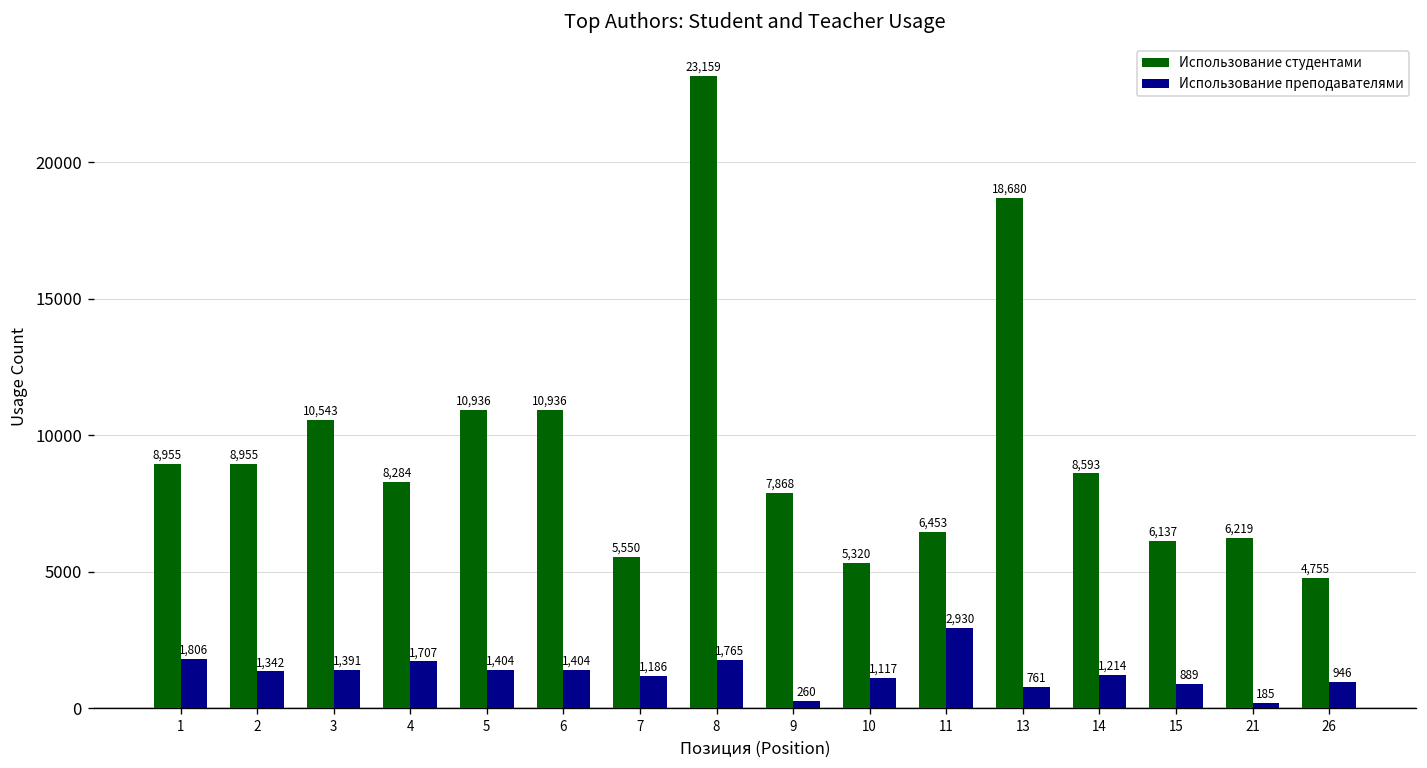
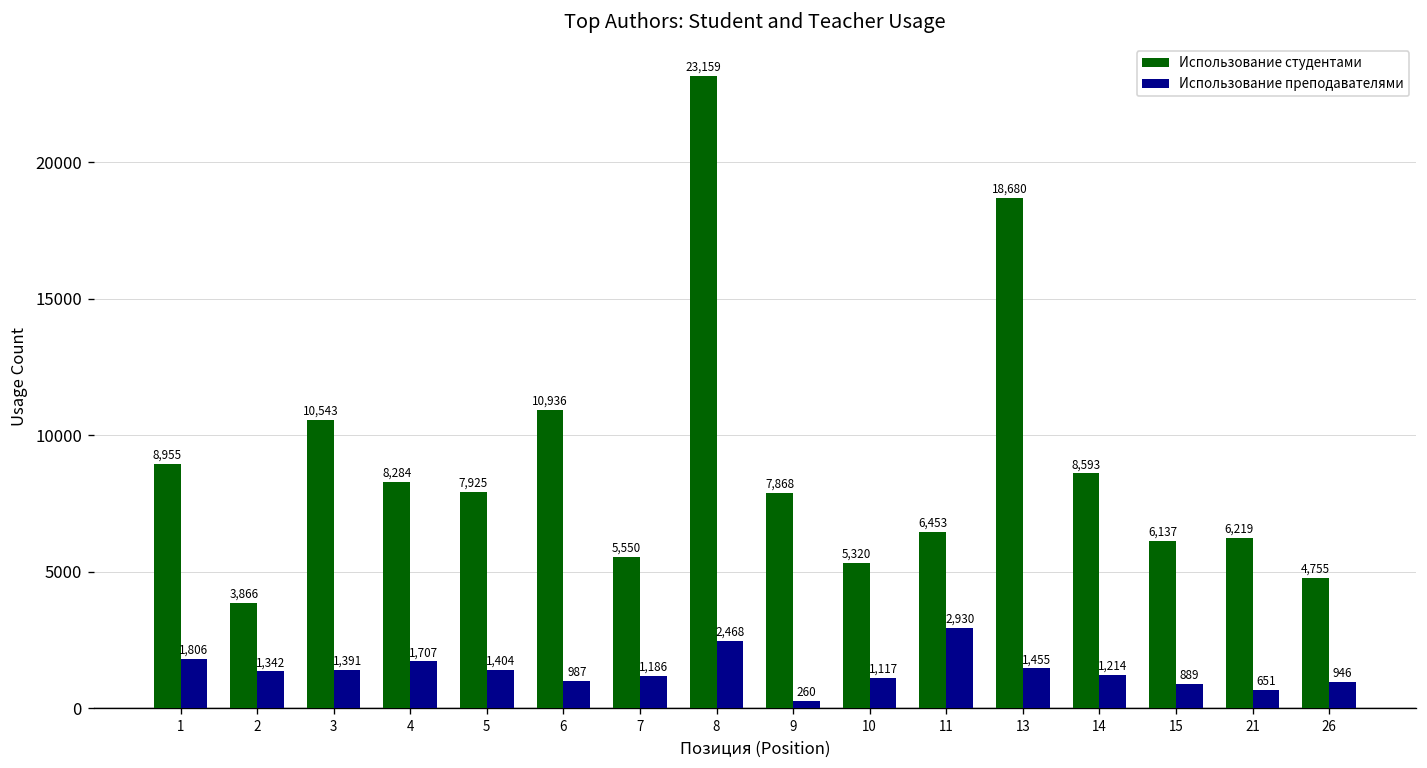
  {
    "Использование студентами": {
      "1": "8,955",
-     "2": "8,955",
+     "2": "3,866",
      "3": "10,543",
      "4": "8,284",
-     "5": "10,936",
+     "5": "7,925",
      "6": "10,936",
      "7": "5,550",
      "8": "23,159",
      "9": "7,868",
      "10": "5,320",
      "11": "6,453",
      "13": "18,680",
      "14": "8,593",
      "15": "6,137",
      "21": "6,219",
      "26": "4,755"
    },
    "Использование преподавателями": {
      "1": "1,806",
      "2": "1,342",
      "3": "1,391",
      "4": "1,707",
      "5": "1,404",
-     "6": "1,404",
+     "6": "987",
      "7": "1,186",
-     "8": "1,765",
+     "8": "2,468",
      "9": "260",
      "10": "1,117",
      "11": "2,930",
-     "13": "761",
+     "13": "1,455",
      "14": "1,214",
      "15": "889",
-     "21": "185",
+     "21": "651",
      "26": "946"
    }
  }
